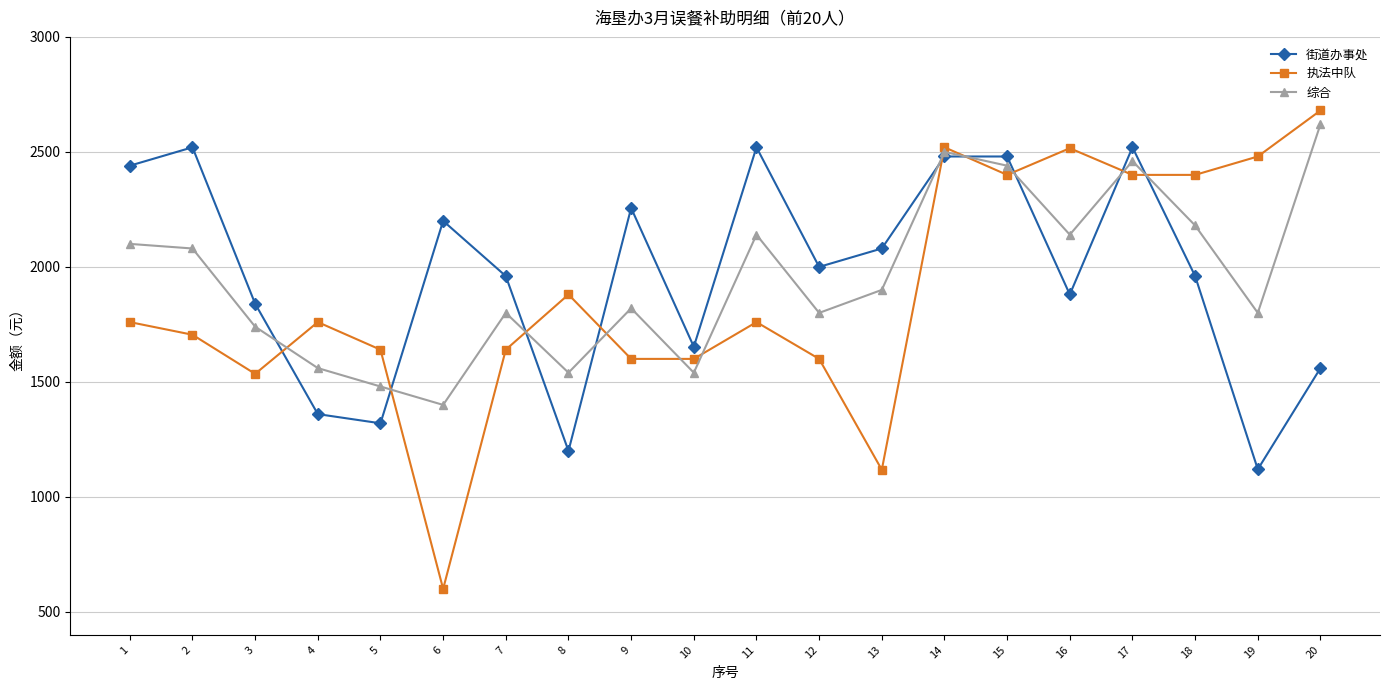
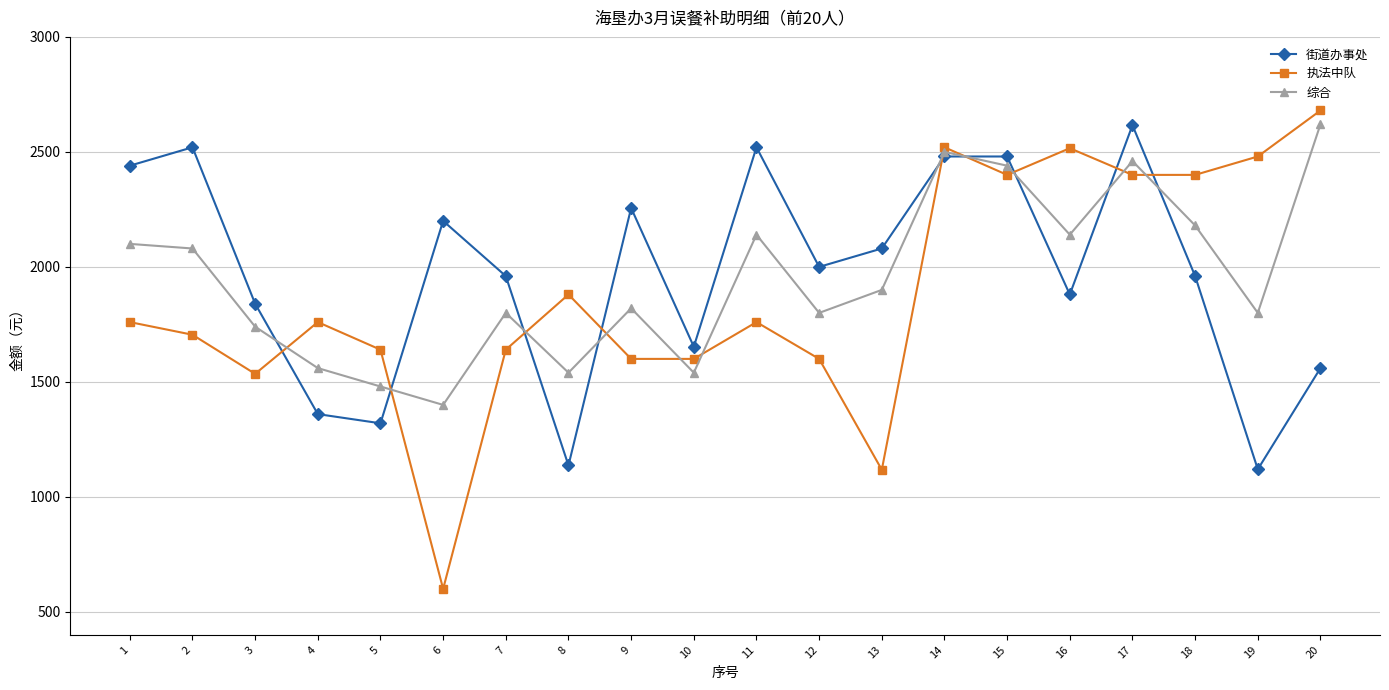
  {
    "街道办事处": {
      "1": 2440,
      "2": 2520,
      "3": 1840,
      "4": 1360,
      "5": 1320,
      "6": 2200,
      "7": 1960,
-     "8": 1200,
+     "8": 1140,
      "9": 2260,
      "10": 1650,
      "11": 2520,
      "12": 2000,
      "13": 2080,
      "14": 2480,
      "15": 2480,
      "16": 1880,
-     "17": 2520,
+     "17": 2620,
      "18": 1960,
      "19": 1120,
      "20": 1560
    },
    "执法中队": {
      "1": 1760,
      "2": 1710,
      "3": 1540,
      "4": 1760,
      "5": 1640,
      "6": 600,
      "7": 1640,
      "8": 1880,
      "9": 1600,
      "10": 1600,
      "11": 1760,
      "12": 1600,
      "13": 1120,
      "14": 2520,
      "15": 2400,
      "16": 2520,
      "17": 2400,
      "18": 2400,
      "19": 2480,
      "20": 2680
    },
    "综合": {
      "1": 2100,
      "2": 2080,
      "3": 1740,
      "4": 1560,
      "5": 1480,
      "6": 1400,
      "7": 1800,
      "8": 1540,
      "9": 1820,
      "10": 1540,
      "11": 2140,
      "12": 1800,
      "13": 1900,
      "14": 2500,
      "15": 2440,
      "16": 2140,
      "17": 2460,
      "18": 2180,
      "19": 1800,
      "20": 2620
    }
  }
